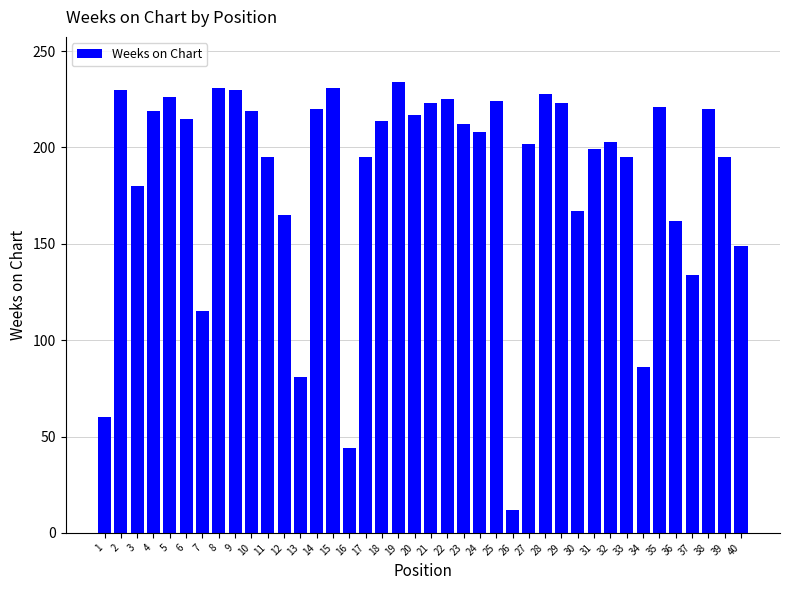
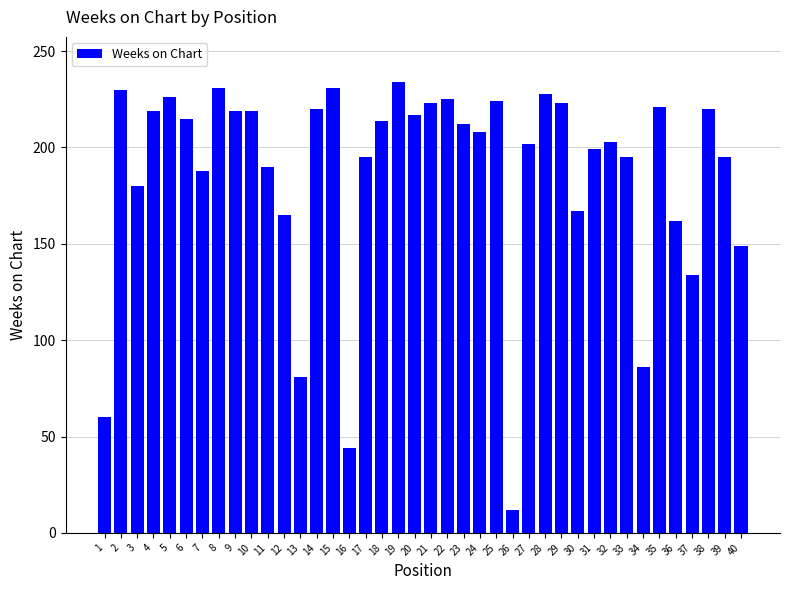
  {
    "1": 60,
    "2": 230,
    "3": 180,
    "4": 219,
    "5": 226,
    "6": 215,
-   "7": 115,
+   "7": 188,
    "8": 231,
-   "9": 230,
+   "9": 219,
    "10": 219,
-   "11": 195,
+   "11": 190,
    "12": 165,
    "13": 81,
    "14": 220,
    "15": 231,
    "16": 44,
    "17": 195,
    "18": 214,
    "19": 234,
    "20": 217,
    "21": 223,
    "22": 225,
    "23": 212,
    "24": 208,
    "25": 224,
    "26": 12,
    "27": 202,
    "28": 228,
    "29": 223,
    "30": 167,
    "31": 199,
    "32": 203,
    "33": 195,
    "34": 86,
    "35": 221,
    "36": 162,
    "37": 134,
    "38": 220,
    "39": 195,
    "40": 149
  }
